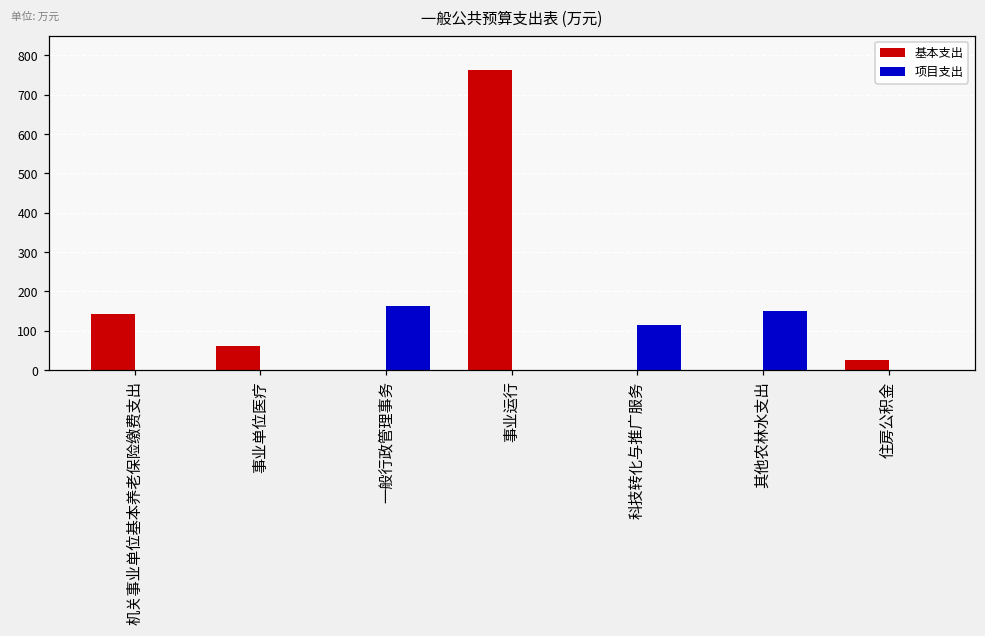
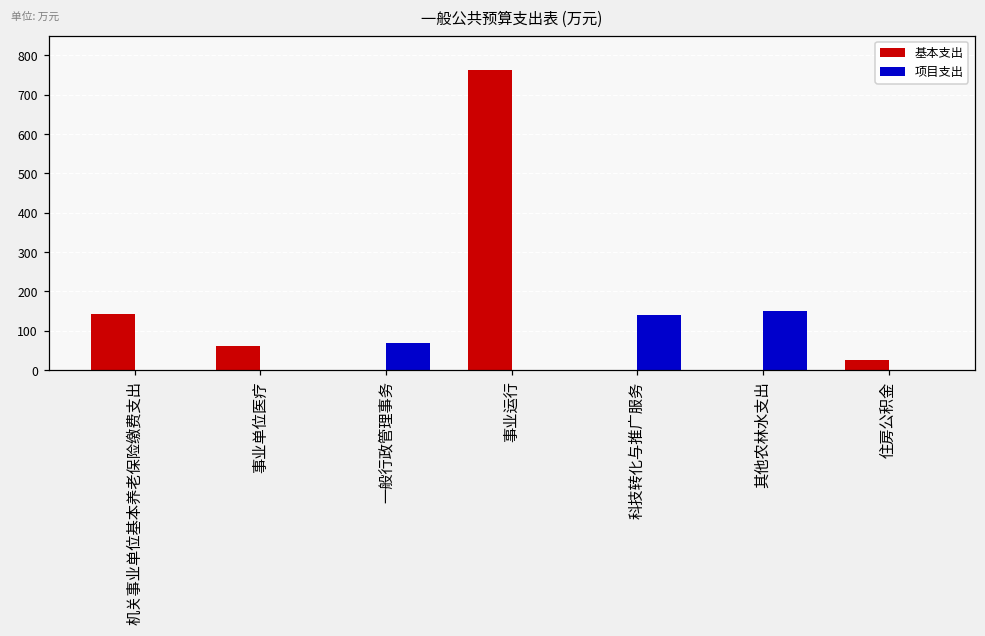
  {
    "基本支出": {
      "机关事业单位基本养老保险缴费支出": 140,
      "事业单位医疗": 60,
      "一般行政管理事务": 0,
      "事业运行": 760,
      "科技转化与推广服务": 0,
      "其他农林水支出": 0,
      "住房公积金": 30
    },
    "项目支出": {
      "机关事业单位基本养老保险缴费支出": 0,
      "事业单位医疗": 0,
-     "一般行政管理事务": 160,
+     "一般行政管理事务": 70,
      "事业运行": 0,
-     "科技转化与推广服务": 120,
+     "科技转化与推广服务": 140,
      "其他农林水支出": 150,
      "住房公积金": 0
    }
  }
